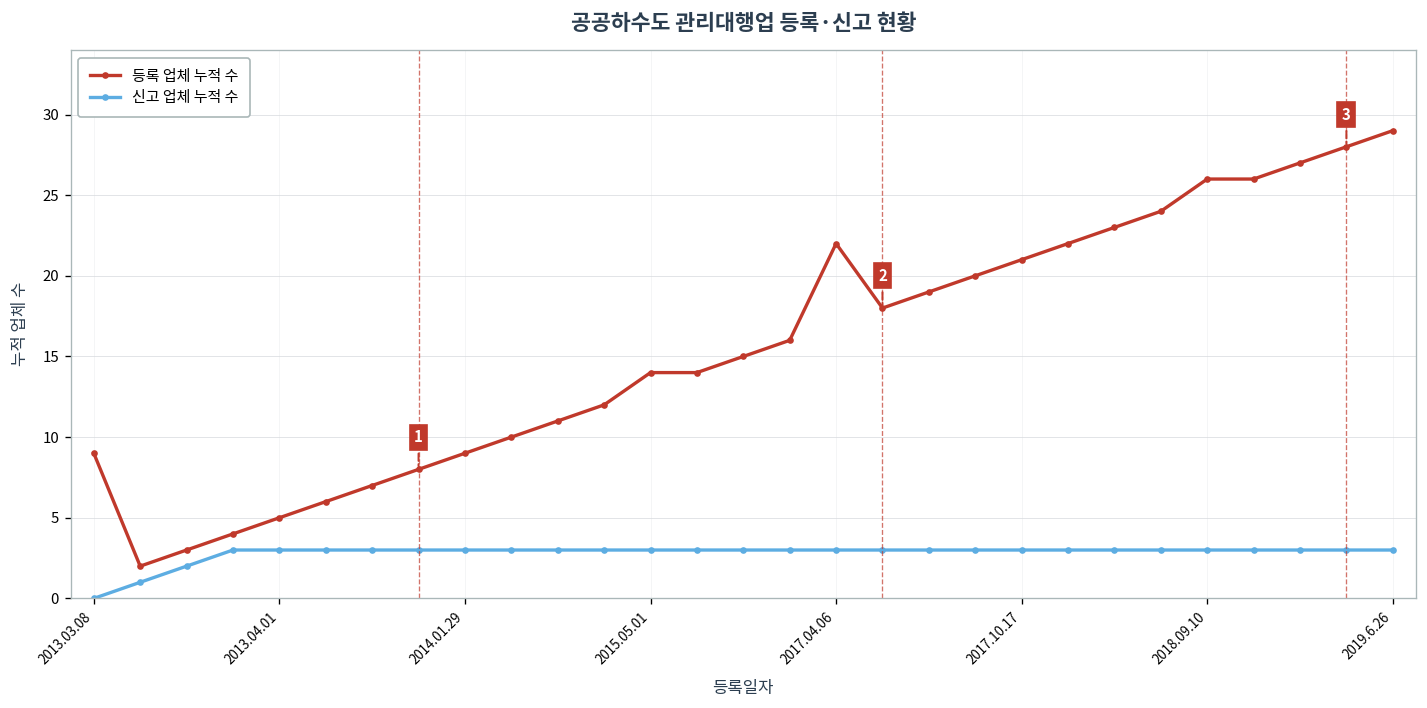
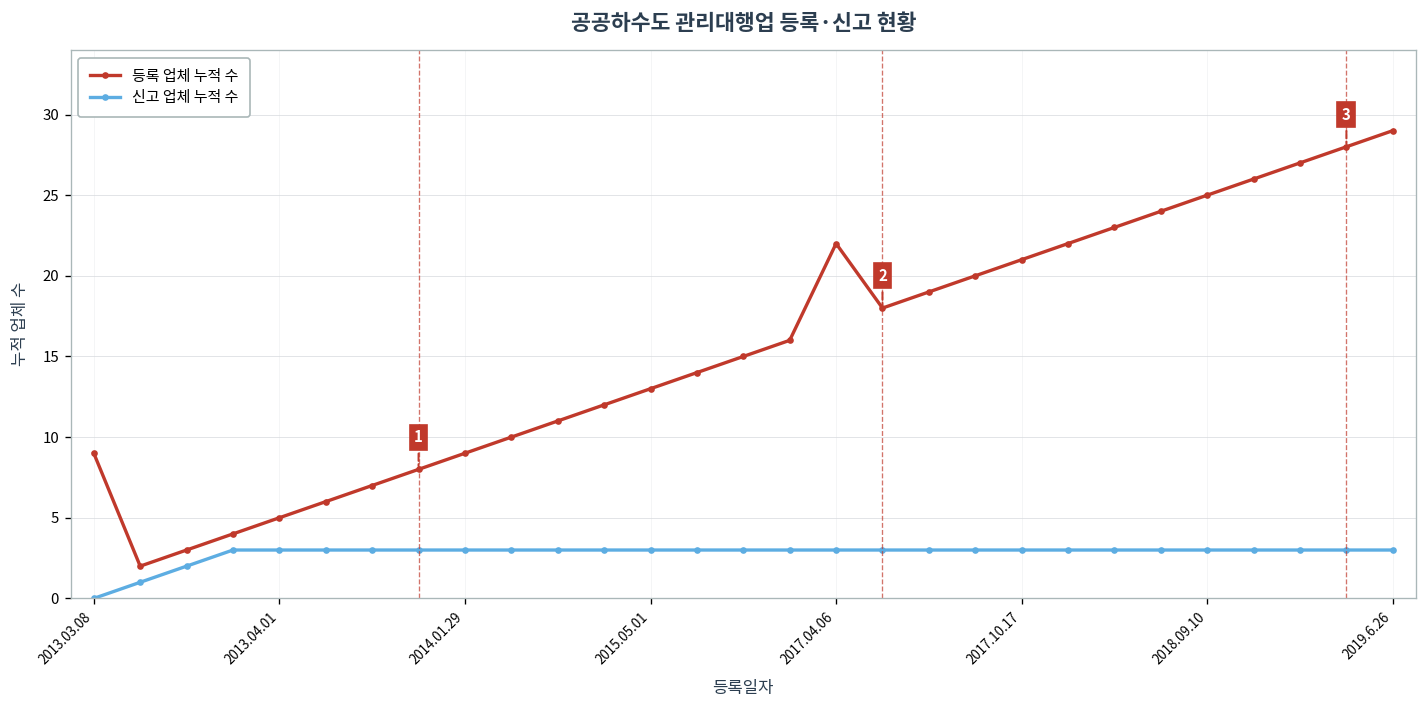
  {
    "등록 업체 누적 수": {
      "2013.03.08": 9,
      "2013.04.01": 5,
-     "2015.05.01": 14,
+     "2015.05.01": 13,
      "2017.04.06": 22,
-     "2018.09.10": 26,
+     "2018.09.10": 25,
      "2019.6.26": 29
    },
    "신고 업체 누적 수": {
      "2013.03.08": 0,
      "2013.04.01": 3,
      "2015.05.01": 3,
      "2017.04.06": 3,
      "2018.09.10": 3,
      "2019.6.26": 3
    }
  }
